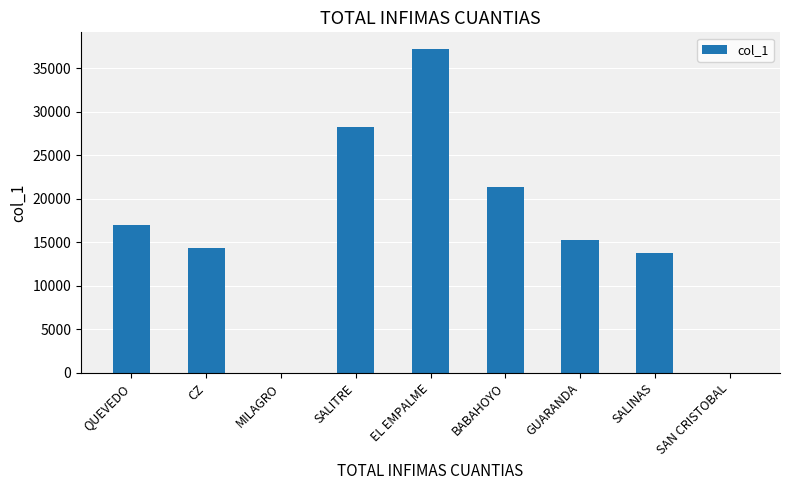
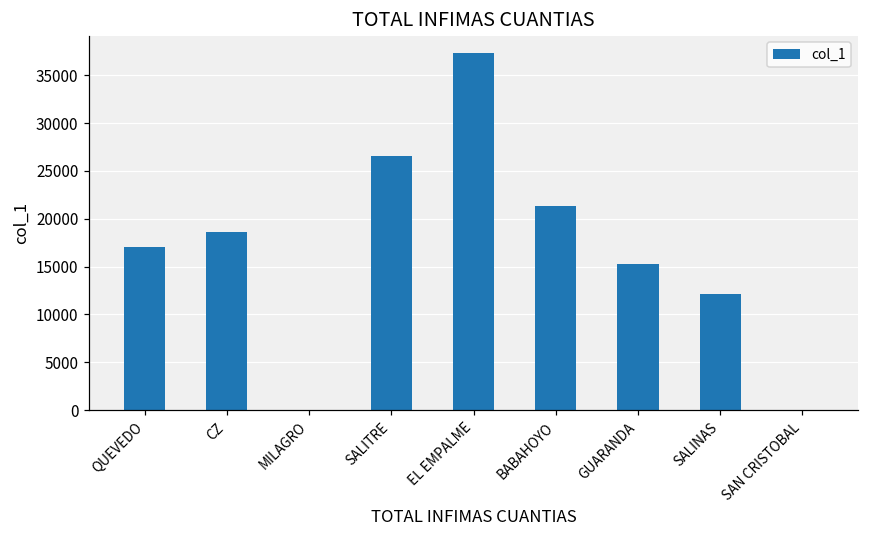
  {
    "QUEVEDO": 17000,
-   "CZ": 14000,
+   "CZ": 19000,
    "MILAGRO": 0,
-   "SALITRE": 28000,
+   "SALITRE": 27000,
    "EL EMPALME": 37000,
    "BABAHOYO": 21000,
    "GUARANDA": 15000,
-   "SALINAS": 14000,
+   "SALINAS": 12000,
    "SAN CRISTOBAL": 0
  }
